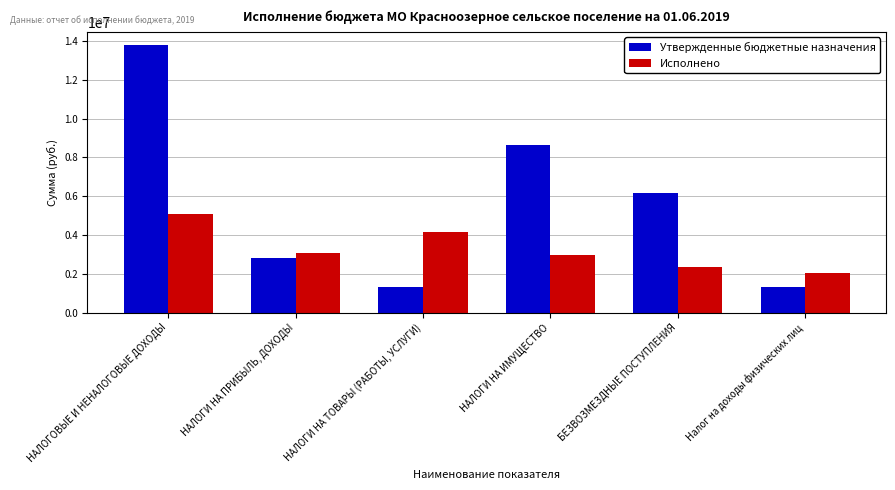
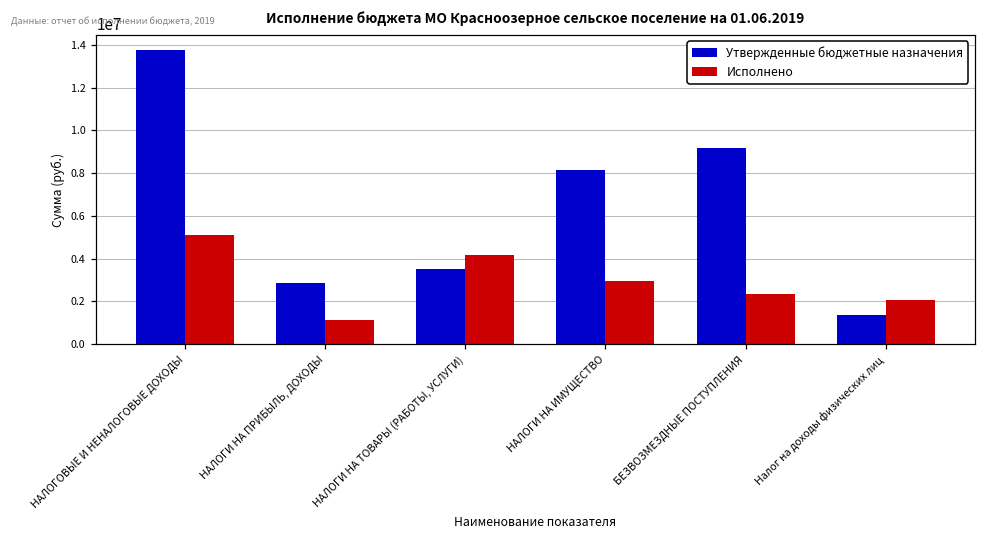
  {
    "Утвержденные бюджетные назначения": {
      "НАЛОГОВЫЕ И НЕНАЛОГОВЫЕ ДОХОДЫ": 13800000,
      "НАЛОГИ НА ПРИБЫЛЬ, ДОХОДЫ": 2800000,
-     "НАЛОГИ НА ТОВАРЫ (РАБОТЫ, УСЛУГИ)": 1300000,
-     "НАЛОГИ НА ИМУЩЕСТВО": 8600000,
-     "БЕЗВОЗМЕЗДНЫЕ ПОСТУПЛЕНИЯ": 6200000,
+     "НАЛОГИ НА ТОВАРЫ (РАБОТЫ, УСЛУГИ)": 3500000,
+     "НАЛОГИ НА ИМУЩЕСТВО": 8200000,
+     "БЕЗВОЗМЕЗДНЫЕ ПОСТУПЛЕНИЯ": 9200000,
      "Налог на доходы физических лиц": 1300000
    },
    "Исполнено": {
      "НАЛОГОВЫЕ И НЕНАЛОГОВЫЕ ДОХОДЫ": 5100000,
-     "НАЛОГИ НА ПРИБЫЛЬ, ДОХОДЫ": 3100000,
+     "НАЛОГИ НА ПРИБЫЛЬ, ДОХОДЫ": 1100000,
      "НАЛОГИ НА ТОВАРЫ (РАБОТЫ, УСЛУГИ)": 4100000,
      "НАЛОГИ НА ИМУЩЕСТВО": 3000000,
      "БЕЗВОЗМЕЗДНЫЕ ПОСТУПЛЕНИЯ": 2300000,
      "Налог на доходы физических лиц": 2000000
    }
  }
